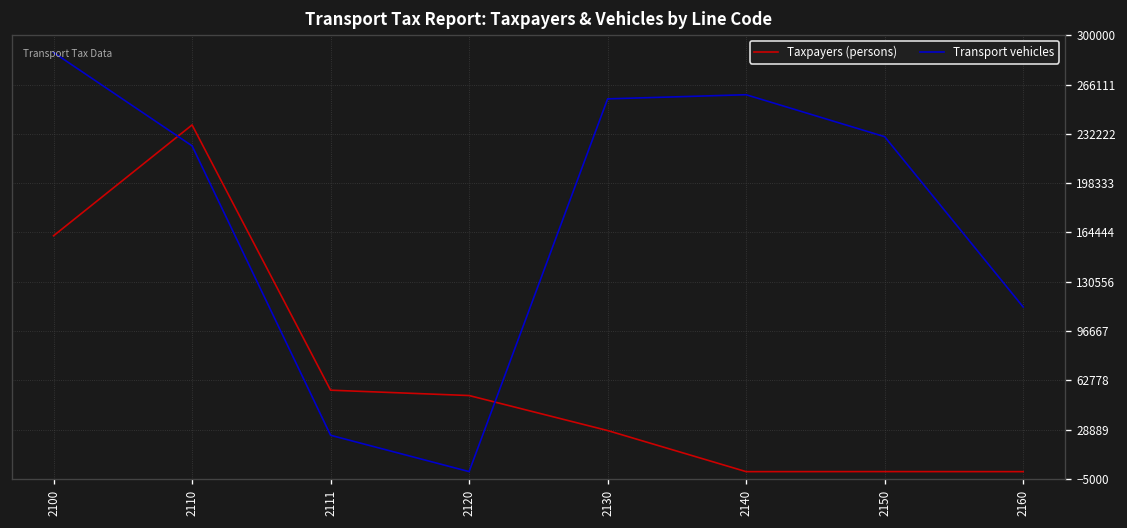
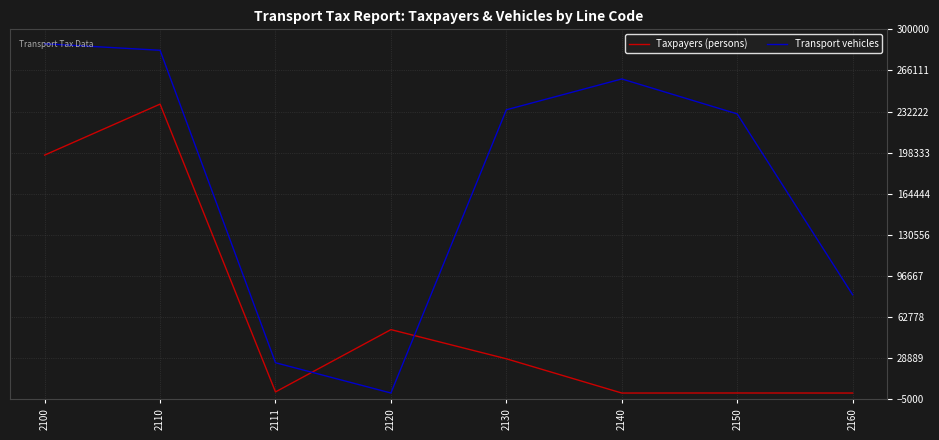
  {
    "Taxpayers (persons)": {
-     "2100": 162000,
+     "2100": 196000,
      "2110": 238000,
-     "2111": 56000,
+     "2111": 1000,
      "2120": 52000,
      "2130": 28000,
      "2140": 0,
      "2150": 0,
      "2160": 0
    },
    "Transport vehicles": {
      "2100": 288000,
-     "2110": 224000,
+     "2110": 283000,
      "2111": 25000,
      "2120": 0,
-     "2130": 256000,
+     "2130": 234000,
      "2140": 259000,
      "2150": 230000,
-     "2160": 113000
+     "2160": 81000
    }
  }
